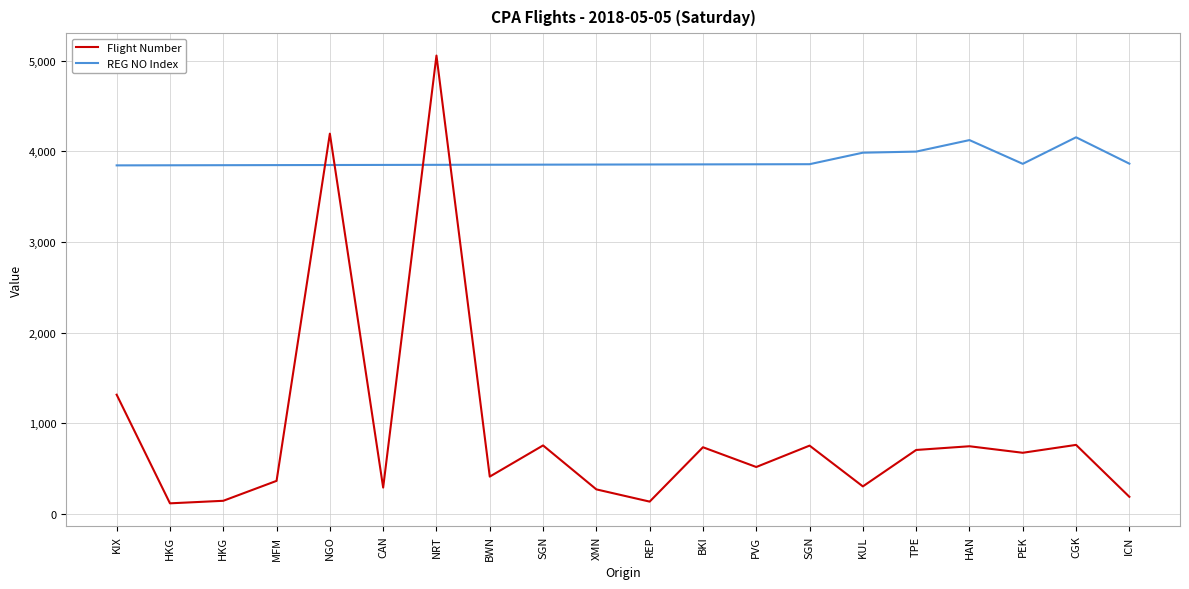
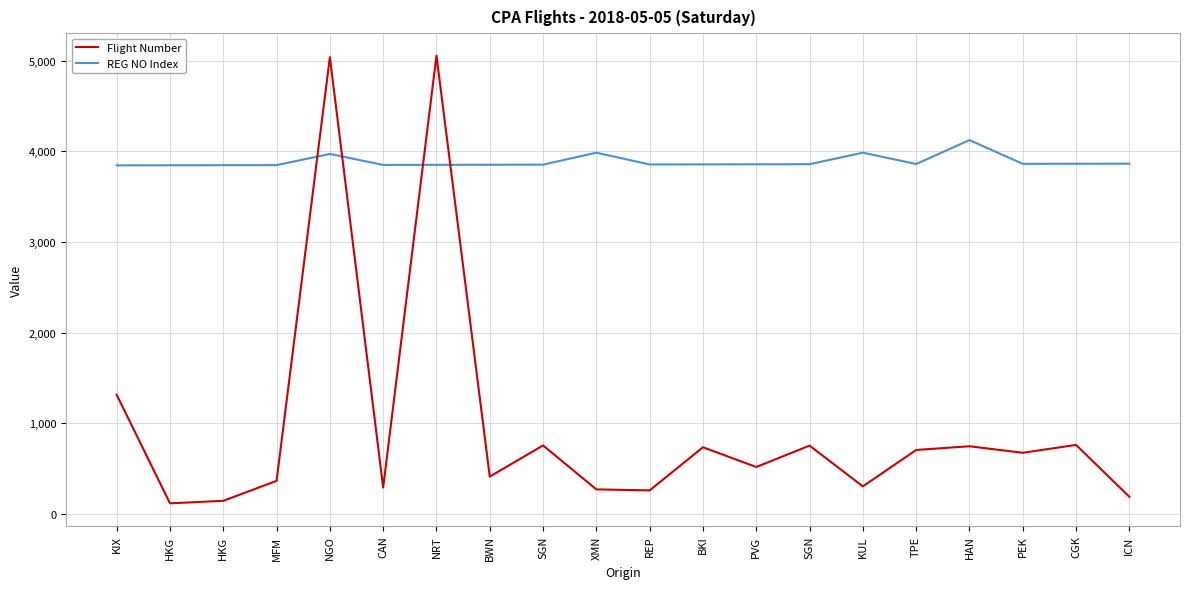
  {
    "Flight Number": {
      "KIX": "1,300",
      "MFM": "400",
-     "NGO": "4,200",
+     "NGO": "5,000",
      "CAN": "300",
      "NRT": "5,100",
      "BWN": "400",
      "XMN": "300",
-     "REP": "100",
+     "REP": "300",
      "BKI": "700",
      "PVG": "500",
      "KUL": "300",
      "TPE": "700",
      "HAN": "700",
      "PEK": "700",
      "CGK": "800",
      "ICN": "200"
    },
    "REG NO Index": {
      "KIX": "3,800",
      "MFM": "3,800",
-     "NGO": "3,800",
+     "NGO": "4,000",
      "CAN": "3,900",
      "NRT": "3,900",
      "BWN": "3,900",
-     "XMN": "3,900",
+     "XMN": "4,000",
      "REP": "3,900",
      "BKI": "3,900",
      "PVG": "3,900",
      "KUL": "4,000",
-     "TPE": "4,000",
+     "TPE": "3,900",
      "HAN": "4,100",
      "PEK": "3,900",
-     "CGK": "4,200",
+     "CGK": "3,900",
      "ICN": "3,900"
    }
  }
